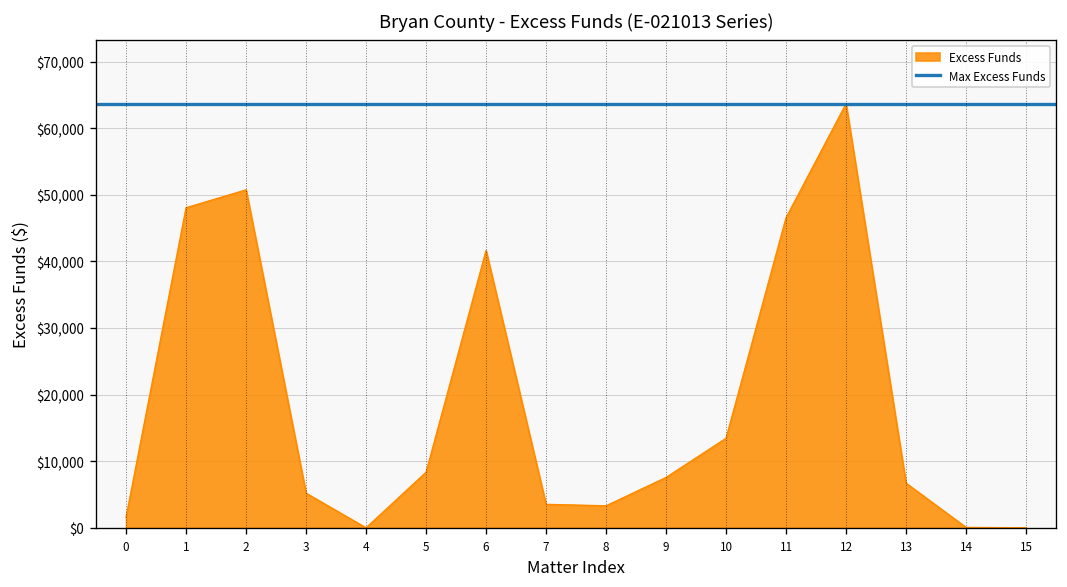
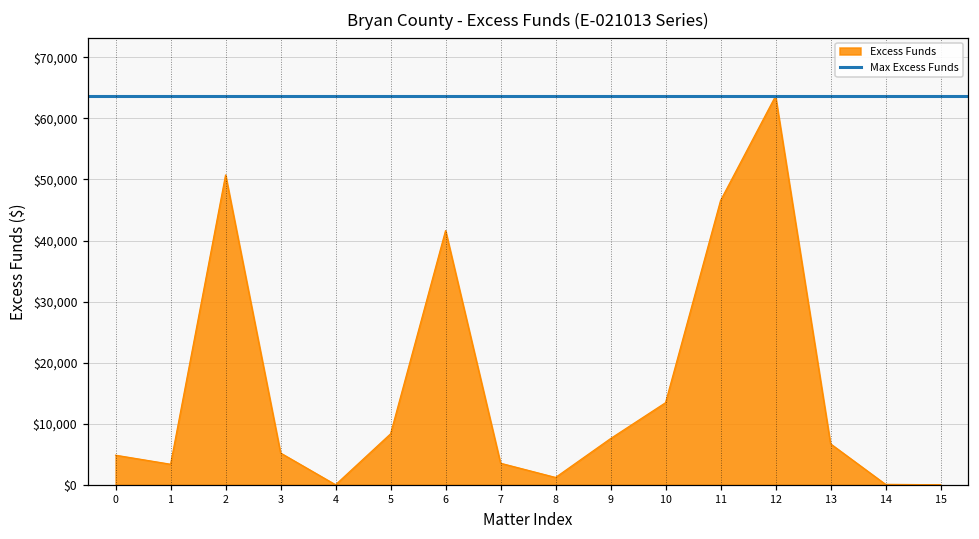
  {
-   "0": "$2,000",
-   "1": "$48,000",
+   "0": "$5,000",
+   "1": "$3,000",
    "2": "$51,000",
    "3": "$5,000",
    "4": "$0",
    "5": "$8,000",
    "6": "$42,000",
    "7": "$4,000",
-   "8": "$3,000",
+   "8": "$1,000",
    "9": "$8,000",
    "10": "$13,000",
    "11": "$47,000",
    "12": "$64,000",
    "13": "$7,000",
    "14": "$0",
    "15": "$0"
  }
